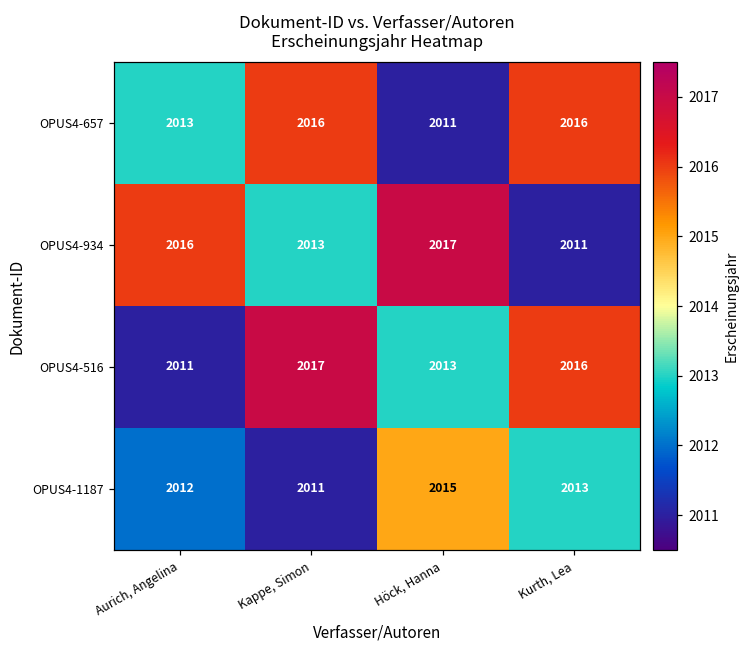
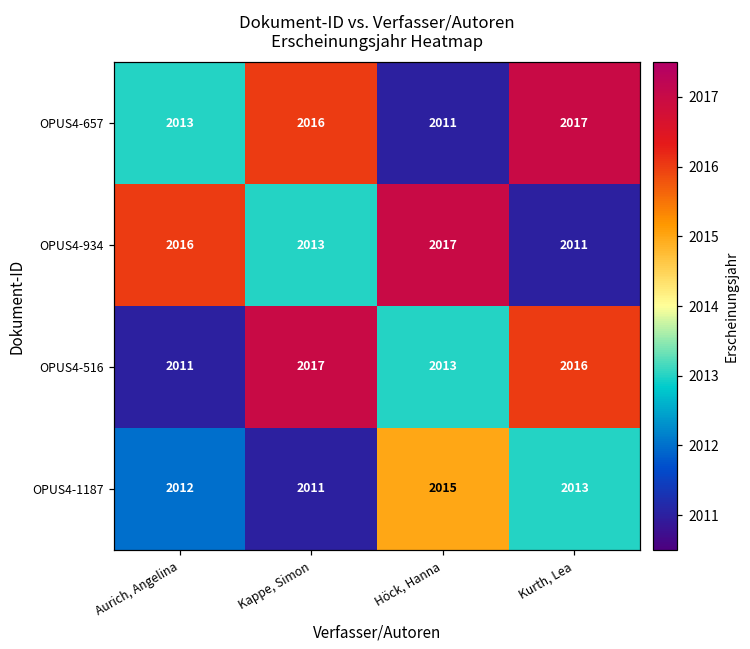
  {
    "OPUS4-657": {
      "Aurich, Angelina": 2013,
      "Kappe, Simon": 2016,
      "Höck, Hanna": 2011,
-     "Kurth, Lea": 2016
+     "Kurth, Lea": 2017
    },
    "OPUS4-934": {
      "Aurich, Angelina": 2016,
      "Kappe, Simon": 2013,
      "Höck, Hanna": 2017,
      "Kurth, Lea": 2011
    },
    "OPUS4-516": {
      "Aurich, Angelina": 2011,
      "Kappe, Simon": 2017,
      "Höck, Hanna": 2013,
      "Kurth, Lea": 2016
    },
    "OPUS4-1187": {
      "Aurich, Angelina": 2012,
      "Kappe, Simon": 2011,
      "Höck, Hanna": 2015,
      "Kurth, Lea": 2013
    }
  }
